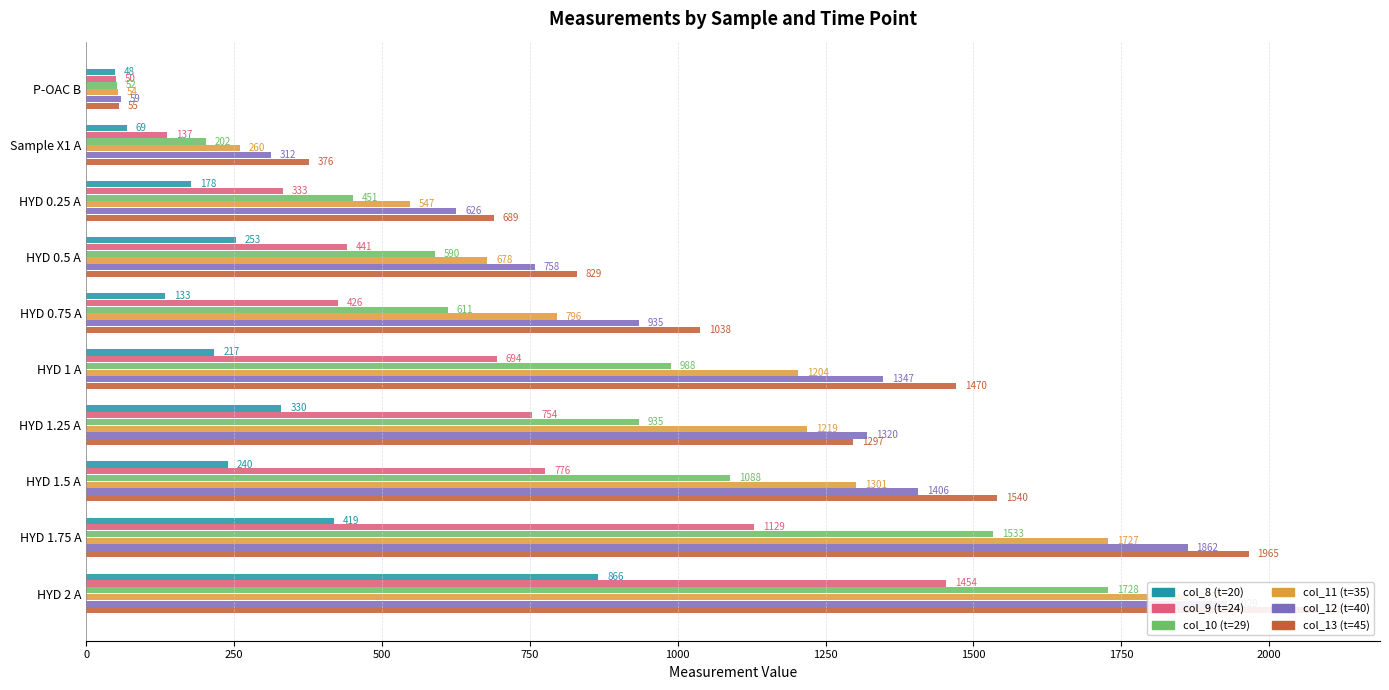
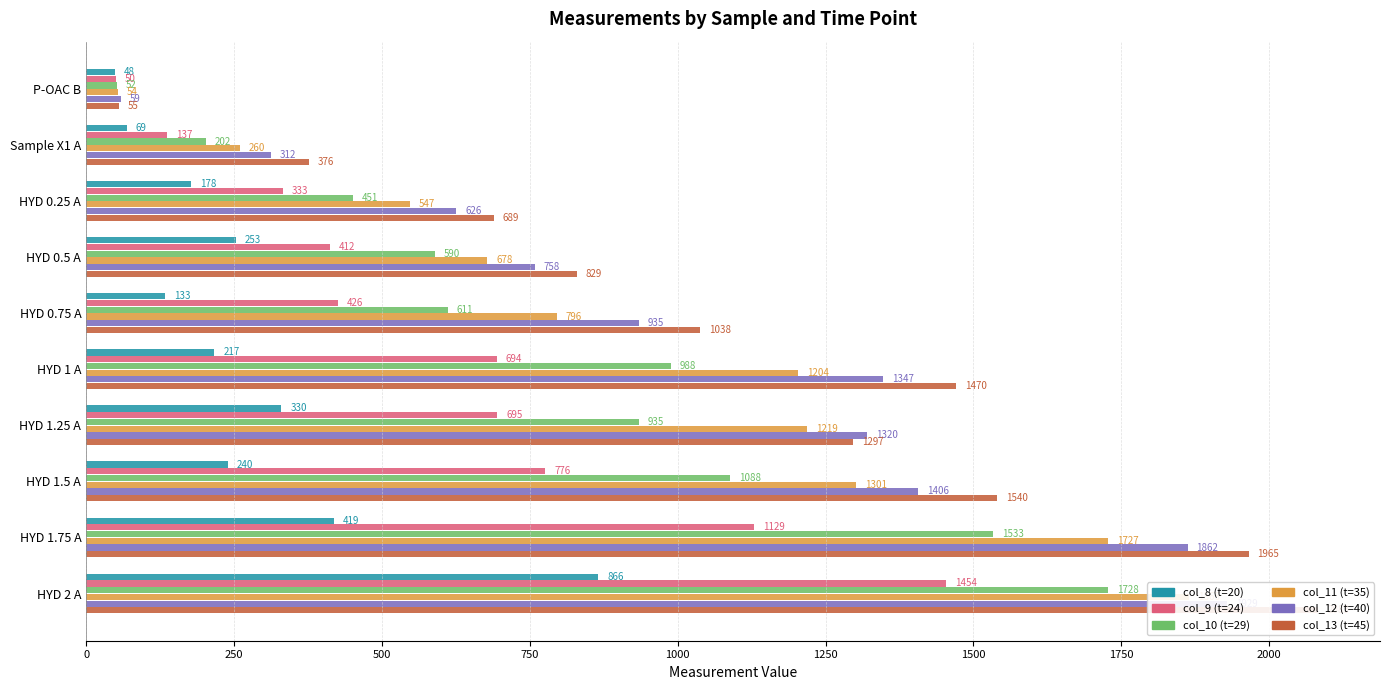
  {
    "col_8 (t=20)": {
      "Sample X1 A": 69,
      "HYD 0.25 A": 178,
      "HYD 0.5 A": 253,
      "HYD 0.75 A": 133,
      "HYD 1 A": 217,
      "HYD 1.25 A": 330,
      "HYD 1.5 A": 240,
      "HYD 1.75 A": 419,
      "HYD 2 A": 866
    },
    "col_9 (t=24)": {
      "Sample X1 A": 137,
      "HYD 0.25 A": 333,
-     "HYD 0.5 A": 441,
+     "HYD 0.5 A": 412,
      "HYD 0.75 A": 426,
      "HYD 1 A": 694,
-     "HYD 1.25 A": 754,
+     "HYD 1.25 A": 695,
      "HYD 1.5 A": 776,
      "HYD 1.75 A": 1129,
      "HYD 2 A": 1454
    },
    "col_10 (t=29)": {
      "Sample X1 A": 202,
      "HYD 0.25 A": 451,
      "HYD 0.5 A": 590,
      "HYD 0.75 A": 611,
      "HYD 1 A": 988,
      "HYD 1.25 A": 935,
      "HYD 1.5 A": 1088,
      "HYD 1.75 A": 1533,
      "HYD 2 A": 1728
    },
    "col_11 (t=35)": {
      "Sample X1 A": 260,
      "HYD 0.25 A": 547,
      "HYD 0.5 A": 678,
      "HYD 0.75 A": 796,
      "HYD 1 A": 1204,
      "HYD 1.25 A": 1219,
      "HYD 1.5 A": 1301,
      "HYD 1.75 A": 1727
    },
    "col_12 (t=40)": {
      "Sample X1 A": 312,
      "HYD 0.25 A": 626,
      "HYD 0.5 A": 758,
      "HYD 0.75 A": 935,
      "HYD 1 A": 1347,
      "HYD 1.25 A": 1320,
      "HYD 1.5 A": 1406,
      "HYD 1.75 A": 1862
    },
    "col_13 (t=45)": {
      "Sample X1 A": 376,
      "HYD 0.25 A": 689,
      "HYD 0.5 A": 829,
      "HYD 0.75 A": 1038,
      "HYD 1 A": 1470,
      "HYD 1.25 A": 1297,
      "HYD 1.5 A": 1540,
      "HYD 1.75 A": 1965
    }
  }
